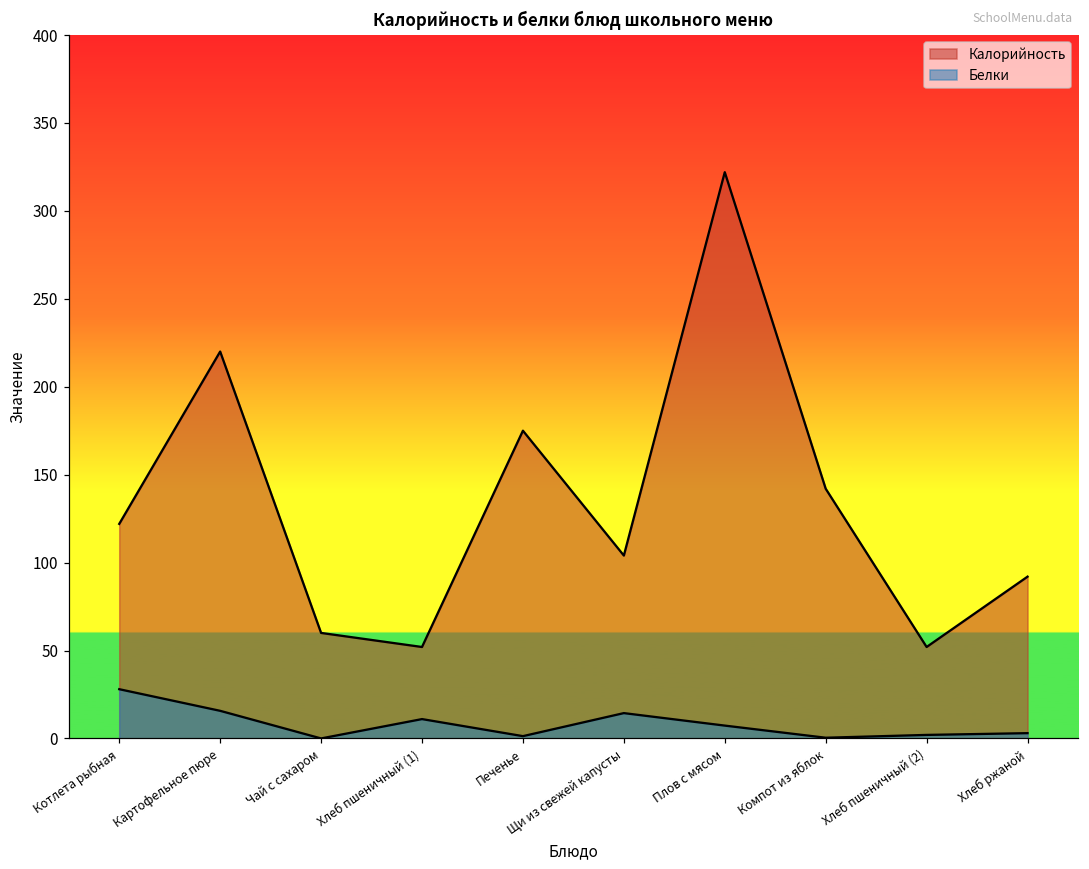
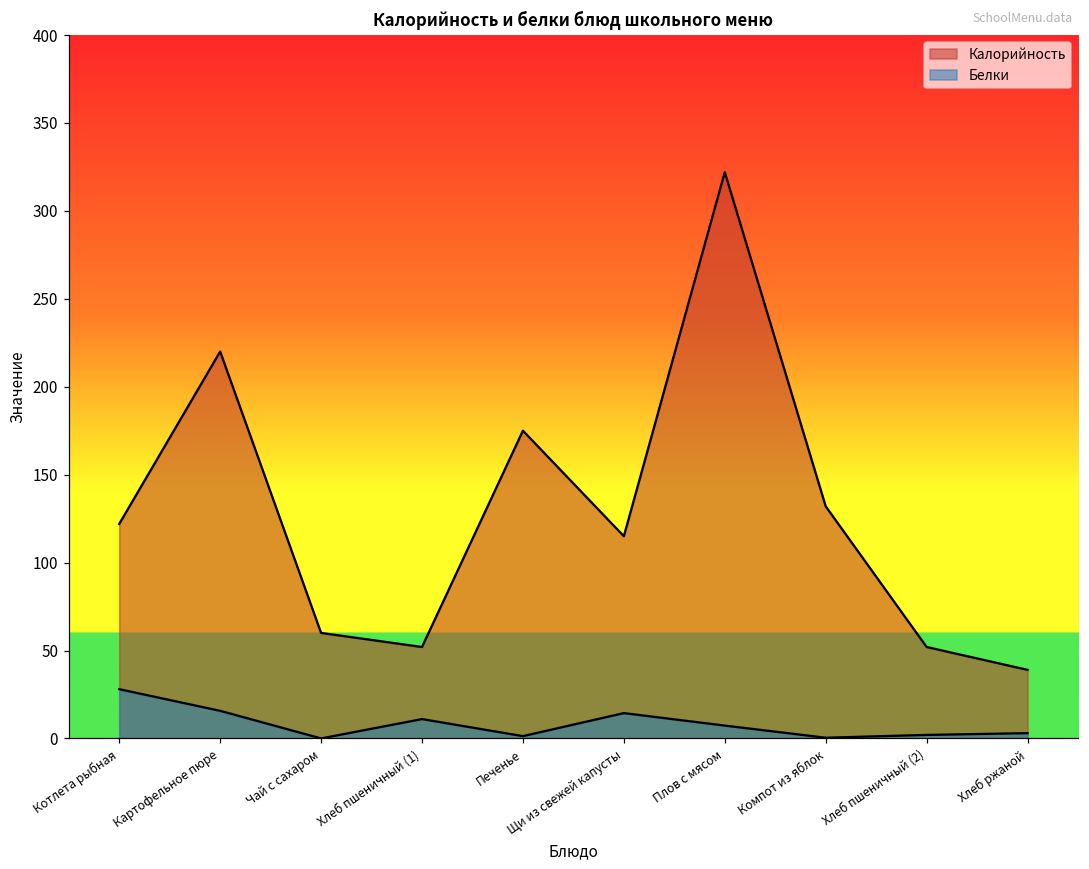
  {
    "Калорийность": {
      "Котлета рыбная": 122,
      "Картофельное пюре": 220,
      "Чай с сахаром": 60,
      "Хлеб пшеничный (1)": 52,
      "Печенье": 175,
-     "Щи из свежей капусты": 104,
+     "Щи из свежей капусты": 115,
      "Плов с мясом": 322,
-     "Компот из яблок": 142,
+     "Компот из яблок": 132,
      "Хлеб пшеничный (2)": 52,
-     "Хлеб ржаной": 92
+     "Хлеб ржаной": 39
    },
    "Белки": {
      "Котлета рыбная": 28,
      "Картофельное пюре": 16,
      "Чай с сахаром": 0,
      "Хлеб пшеничный (1)": 11,
      "Печенье": 1,
      "Щи из свежей капусты": 14,
      "Плов с мясом": 7,
      "Компот из яблок": 0,
      "Хлеб пшеничный (2)": 2,
      "Хлеб ржаной": 3
    }
  }
